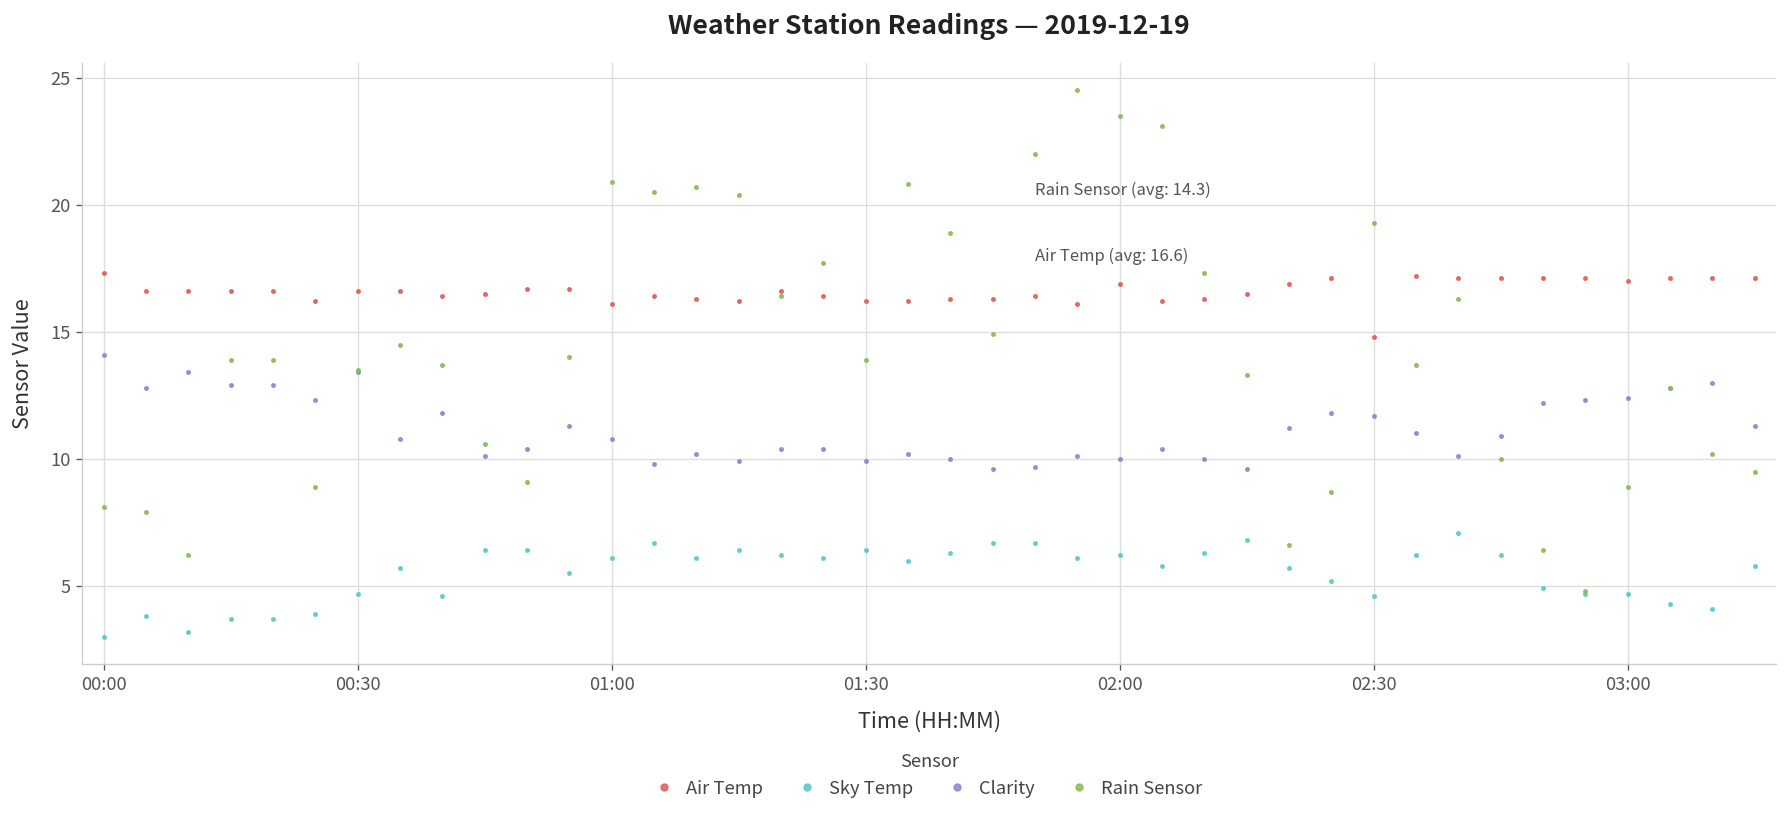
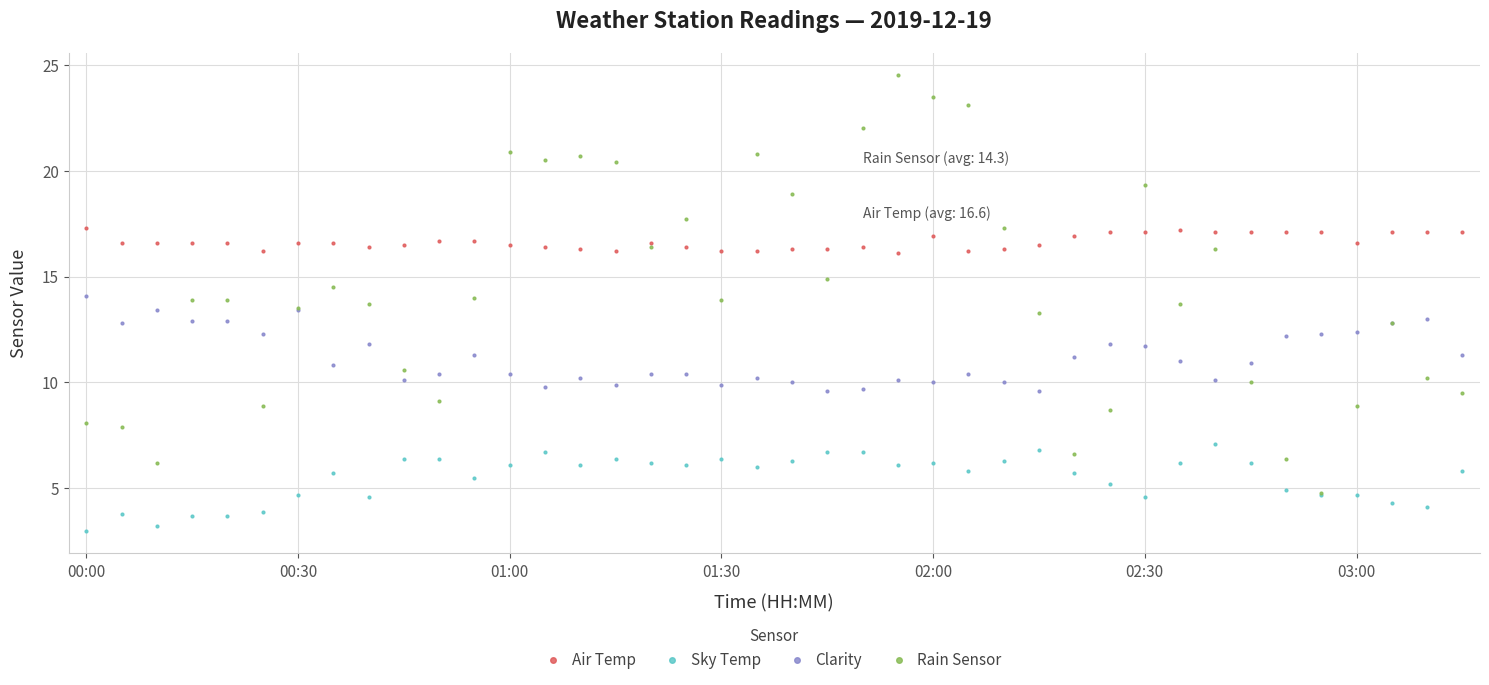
  {
    "Air Temp": {
      "00:00": 17.3,
      "00:30": 16.6,
-     "01:00": 16.1,
+     "01:00": 16.5,
      "01:30": 16.2,
      "02:00": 16.9,
-     "02:30": 14.8,
-     "03:00": 17.0
+     "02:30": 17.1,
+     "03:00": 16.6
    },
    "Sky Temp": {
      "00:00": 3.0,
      "00:30": 4.7,
      "01:00": 6.1,
      "01:30": 6.4,
      "02:00": 6.2,
      "02:30": 4.6,
      "03:00": 4.7
    },
    "Clarity": {
      "00:00": 14.1,
-     "01:00": 10.8,
+     "01:00": 10.4,
      "01:30": 9.9,
      "02:00": 10.0,
      "02:30": 11.7,
      "03:00": 12.4
    },
    "Rain Sensor": {
      "00:00": 8.1,
      "01:00": 20.9,
      "01:30": 13.9,
      "02:00": 23.5,
      "02:30": 19.3,
      "03:00": 8.9
    }
  }
